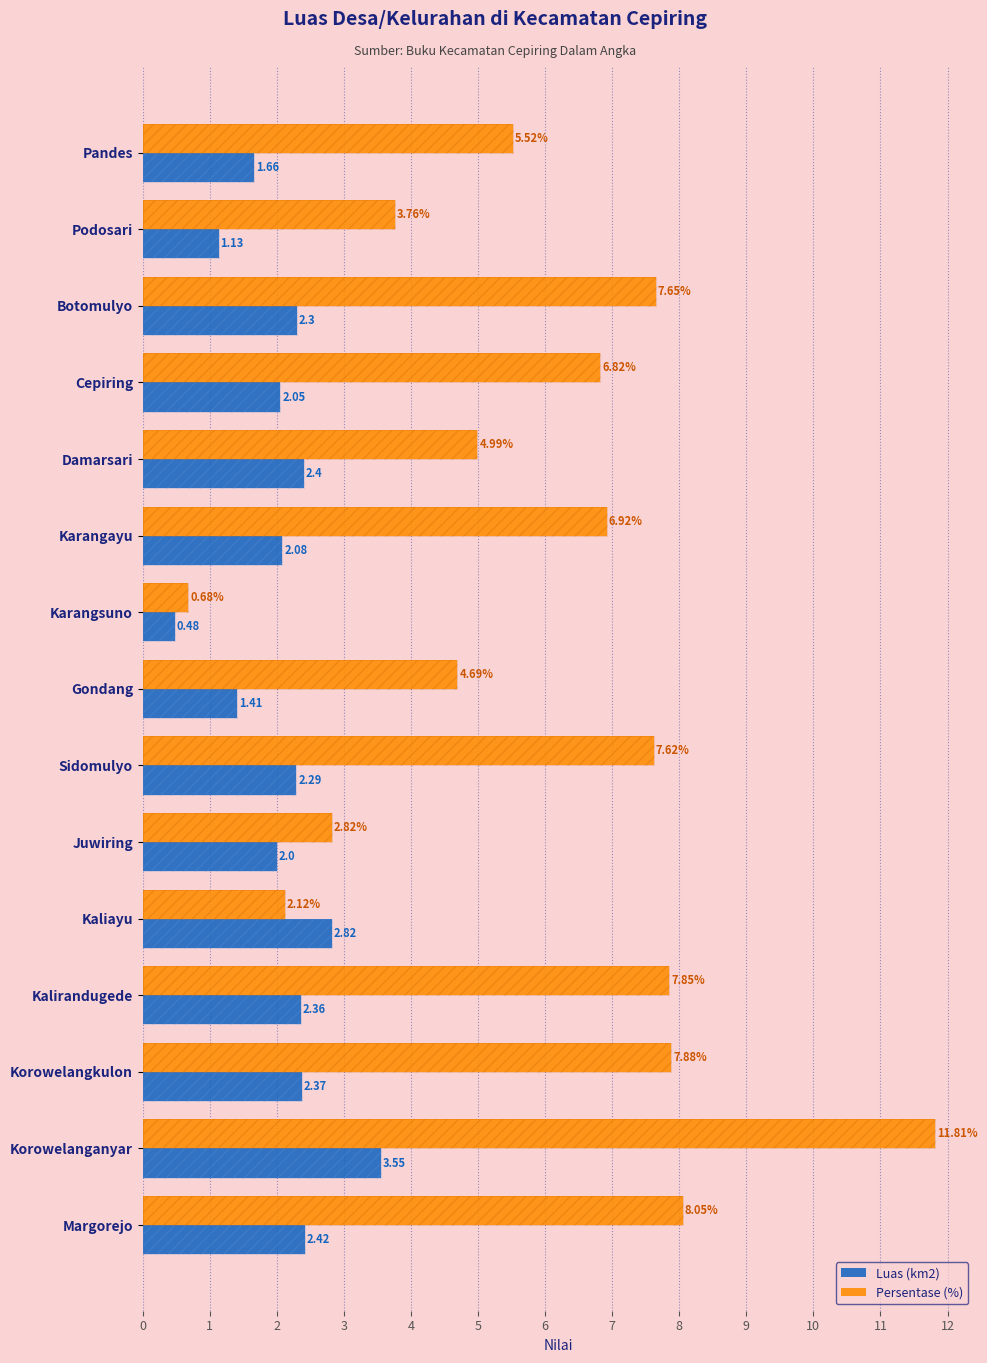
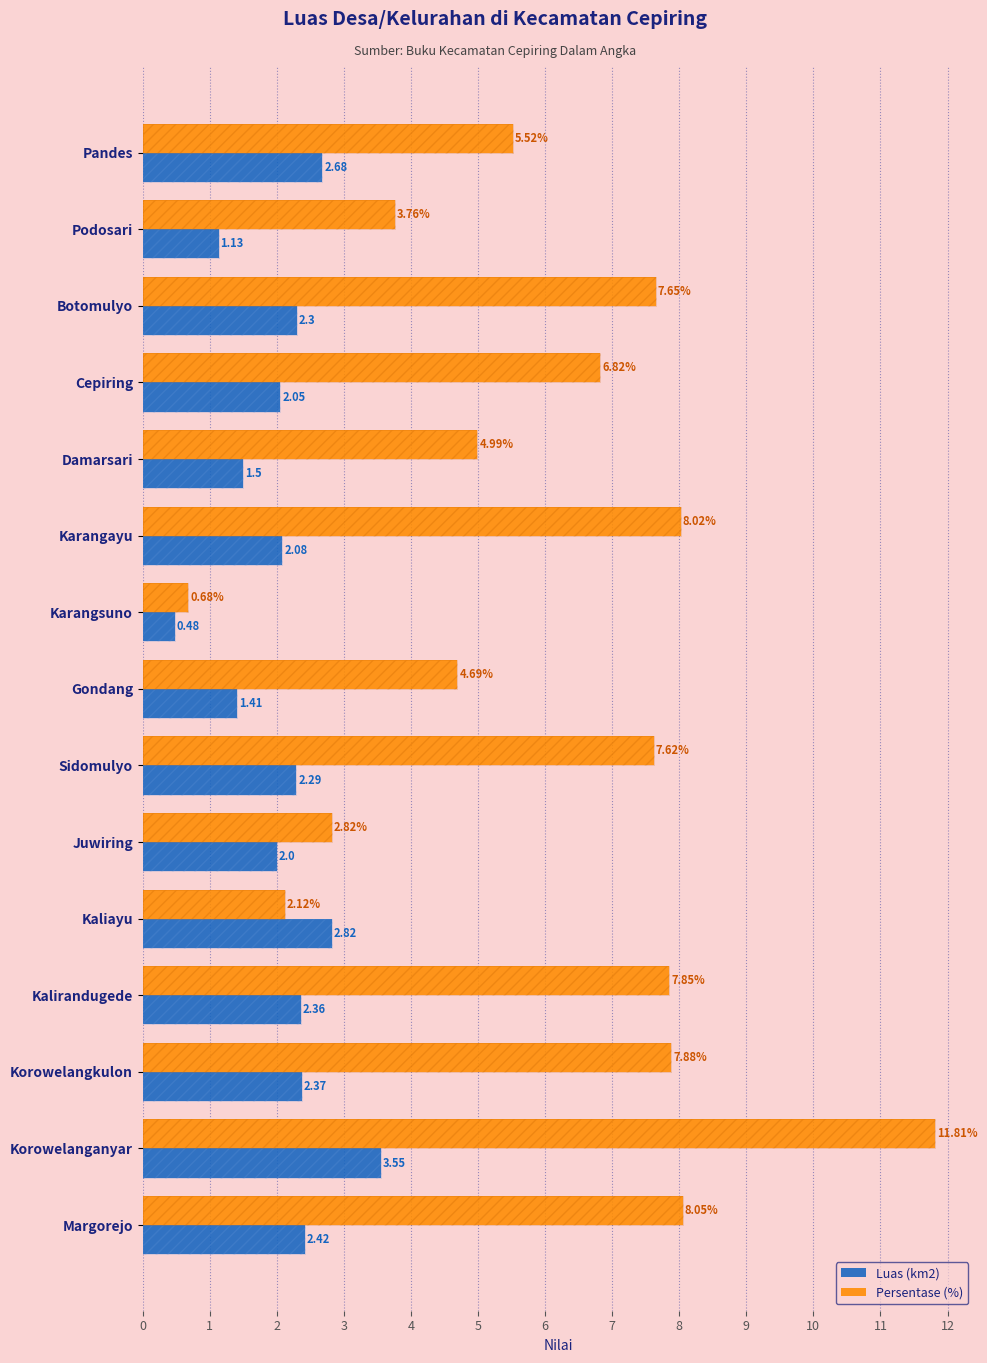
  {
    "Luas (km2)": {
-     "Pandes": "1.66",
+     "Pandes": "2.68",
      "Podosari": "1.13",
      "Botomulyo": "2.3",
      "Cepiring": "2.05",
-     "Damarsari": "2.4",
+     "Damarsari": "1.5",
      "Karangayu": "2.08",
      "Karangsuno": "0.48",
      "Gondang": "1.41",
      "Sidomulyo": "2.29",
      "Juwiring": "2.0",
      "Kaliayu": "2.82",
      "Kalirandugede": "2.36",
      "Korowelangkulon": "2.37",
      "Korowelanganyar": "3.55",
      "Margorejo": "2.42"
    },
    "Persentase (%)": {
      "Pandes": "5.52%",
      "Podosari": "3.76%",
      "Botomulyo": "7.65%",
      "Cepiring": "6.82%",
      "Damarsari": "4.99%",
-     "Karangayu": "6.92%",
+     "Karangayu": "8.02%",
      "Karangsuno": "0.68%",
      "Gondang": "4.69%",
      "Sidomulyo": "7.62%",
      "Juwiring": "2.82%",
      "Kaliayu": "2.12%",
      "Kalirandugede": "7.85%",
      "Korowelangkulon": "7.88%",
      "Korowelanganyar": "11.81%",
      "Margorejo": "8.05%"
    }
  }
